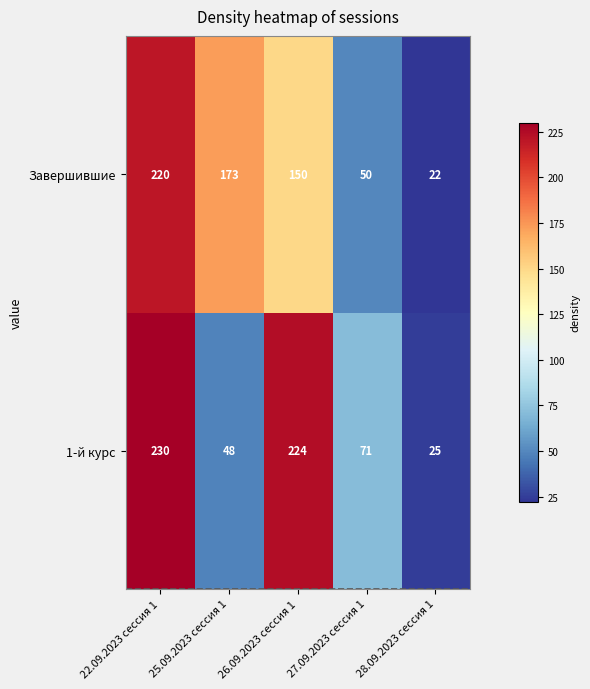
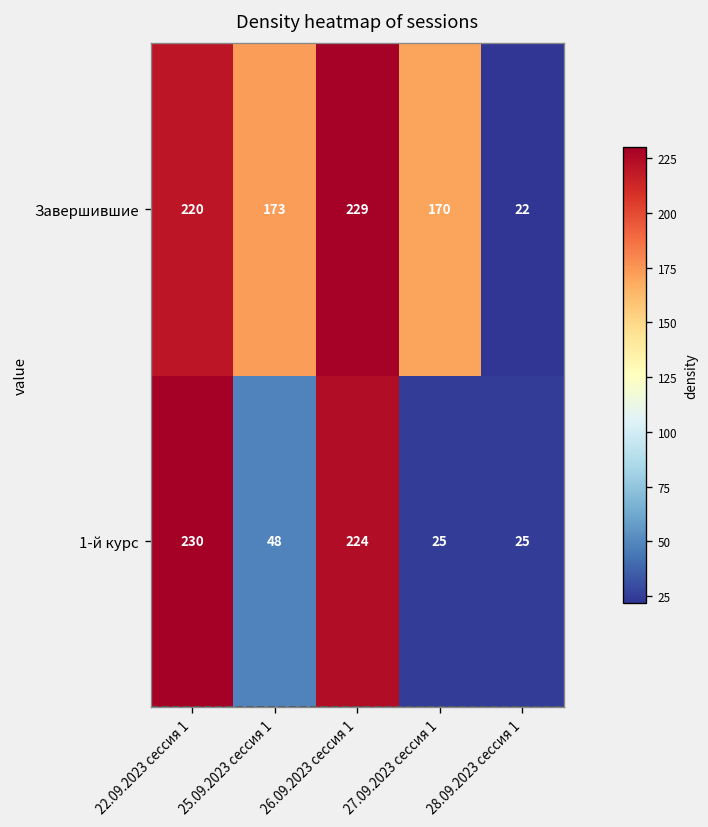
  {
    "Завершившие": {
      "22.09.2023 сессия 1": 220,
      "25.09.2023 сессия 1": 173,
-     "26.09.2023 сессия 1": 150,
-     "27.09.2023 сессия 1": 50,
+     "26.09.2023 сессия 1": 229,
+     "27.09.2023 сессия 1": 170,
      "28.09.2023 сессия 1": 22
    },
    "1-й курс": {
      "22.09.2023 сессия 1": 230,
      "25.09.2023 сессия 1": 48,
      "26.09.2023 сессия 1": 224,
-     "27.09.2023 сессия 1": 71,
+     "27.09.2023 сессия 1": 25,
      "28.09.2023 сессия 1": 25
    }
  }
